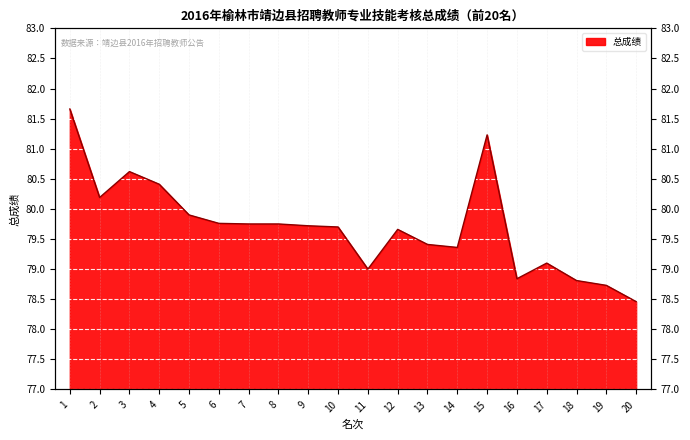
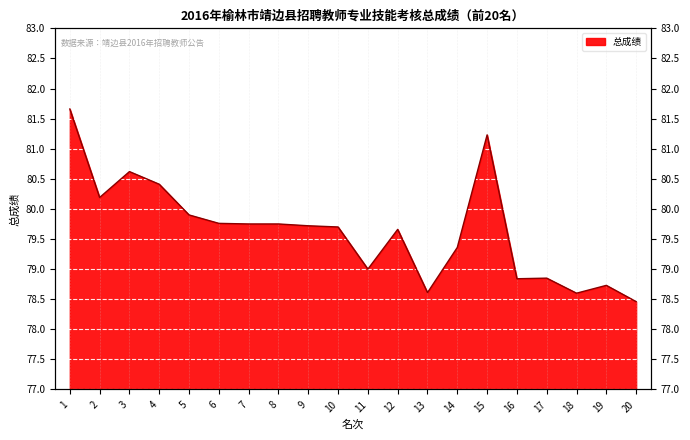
  {
    "1": 81.7,
    "2": 80.2,
    "3": 80.6,
    "4": 80.4,
    "5": 79.9,
    "6": 79.8,
    "7": 79.8,
    "8": 79.8,
    "9": 79.7,
    "10": 79.7,
    "11": 79.0,
    "12": 79.7,
-   "13": 79.4,
+   "13": 78.6,
    "14": 79.4,
    "15": 81.2,
    "16": 78.8,
-   "17": 79.1,
-   "18": 78.8,
+   "17": 78.9,
+   "18": 78.6,
    "19": 78.7,
    "20": 78.5
  }
